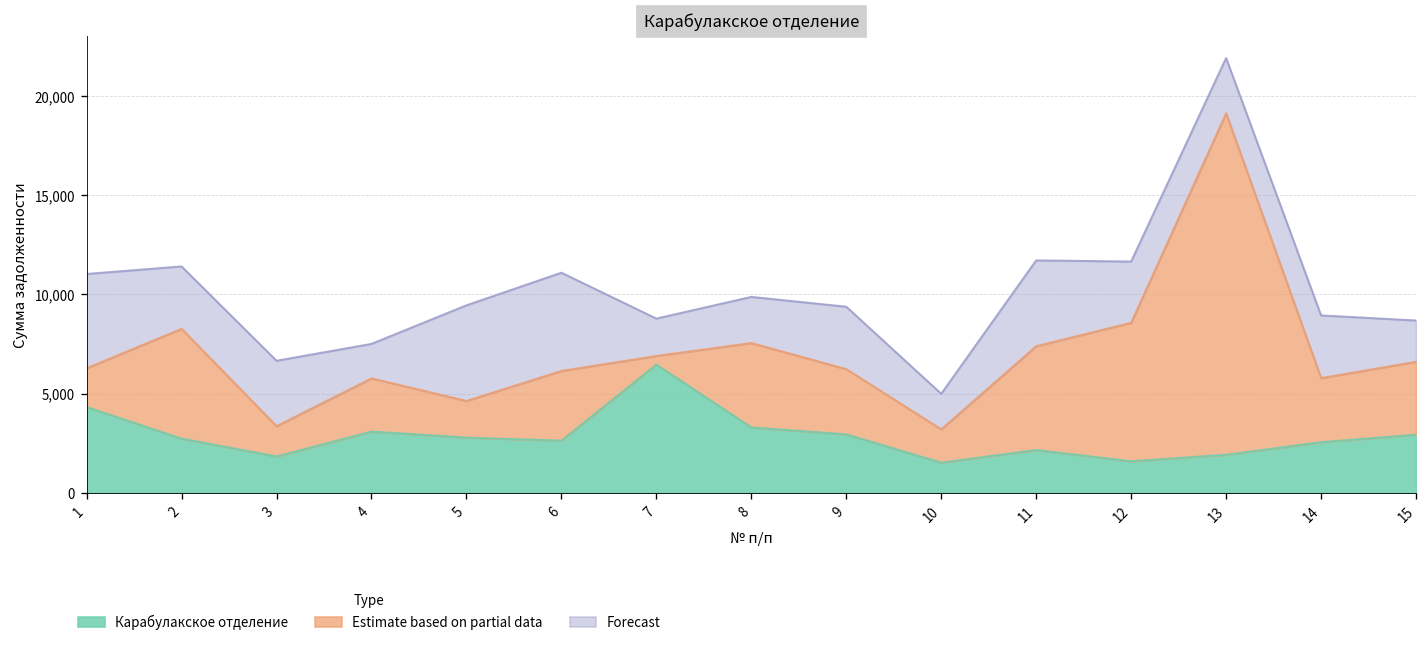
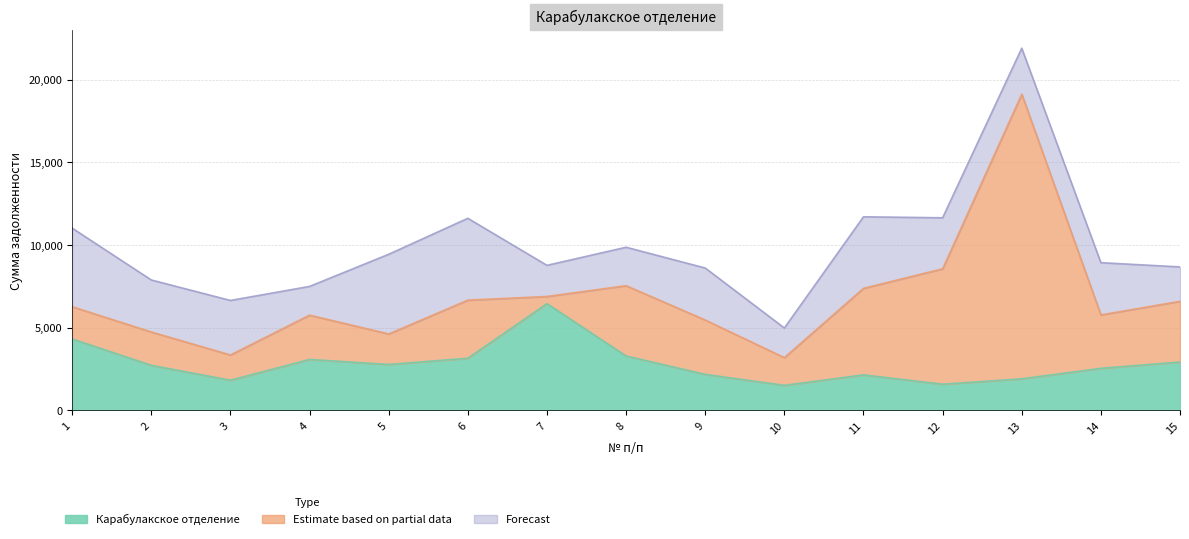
  {
    "Карабулакское отделение": {
      "1": "4,300",
      "2": "2,700",
      "3": "1,800",
      "4": "3,100",
      "5": "2,800",
-     "6": "2,600",
+     "6": "3,200",
      "7": "6,500",
      "8": "3,300",
-     "9": "2,900",
+     "9": "2,200",
      "10": "1,500",
      "11": "2,200",
      "12": "1,600",
      "13": "1,900",
      "14": "2,500",
      "15": "2,900"
    },
    "Estimate based on partial data": {
      "1": "2,000",
-     "2": "5,500",
+     "2": "2,000",
      "3": "1,500",
      "4": "2,700",
      "5": "1,800",
      "6": "3,500",
      "7": "400",
      "8": "4,300",
      "9": "3,300",
      "10": "1,700",
      "11": "5,200",
      "12": "7,000",
      "13": "17,200",
      "14": "3,200",
      "15": "3,700"
    },
    "Forecast": {
      "1": "4,800",
      "2": "3,100",
      "3": "3,300",
      "4": "1,700",
      "5": "4,800",
      "6": "4,900",
      "7": "1,900",
      "8": "2,300",
      "9": "3,100",
      "10": "1,800",
      "11": "4,300",
      "12": "3,100",
      "13": "2,800",
      "14": "3,200",
      "15": "2,100"
    }
  }
